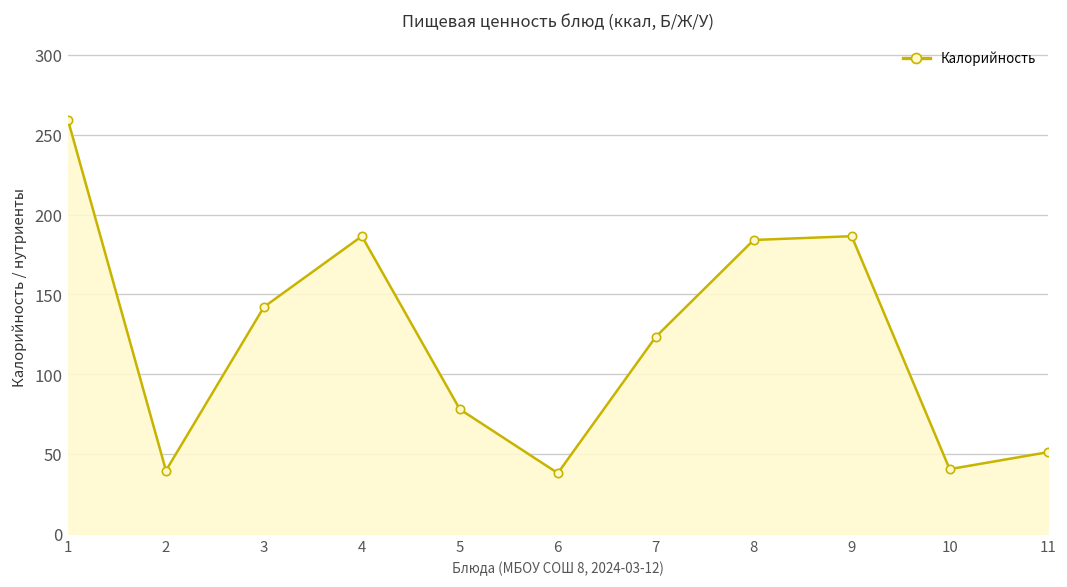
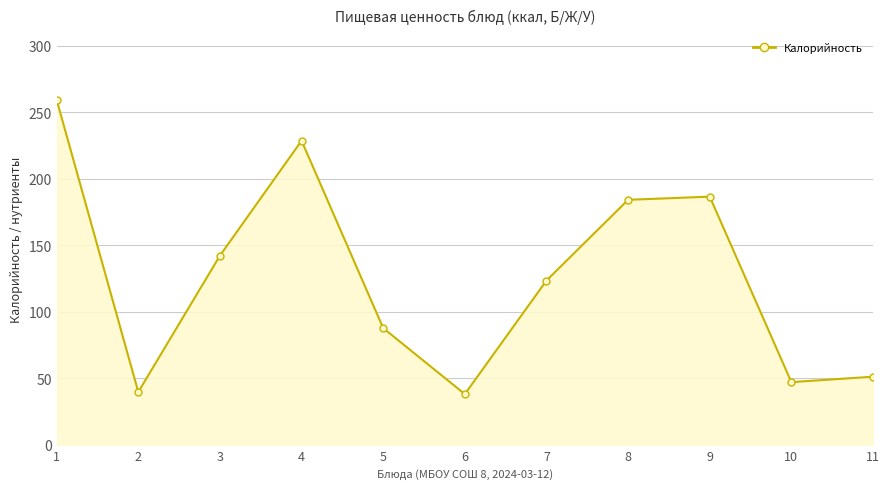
  {
    "1": 259,
    "2": 40,
    "3": 142,
-   "4": 186,
-   "5": 78,
+   "4": 229,
+   "5": 88,
    "6": 38,
    "7": 123,
    "8": 184,
    "9": 186,
-   "10": 41,
+   "10": 47,
    "11": 51
  }
